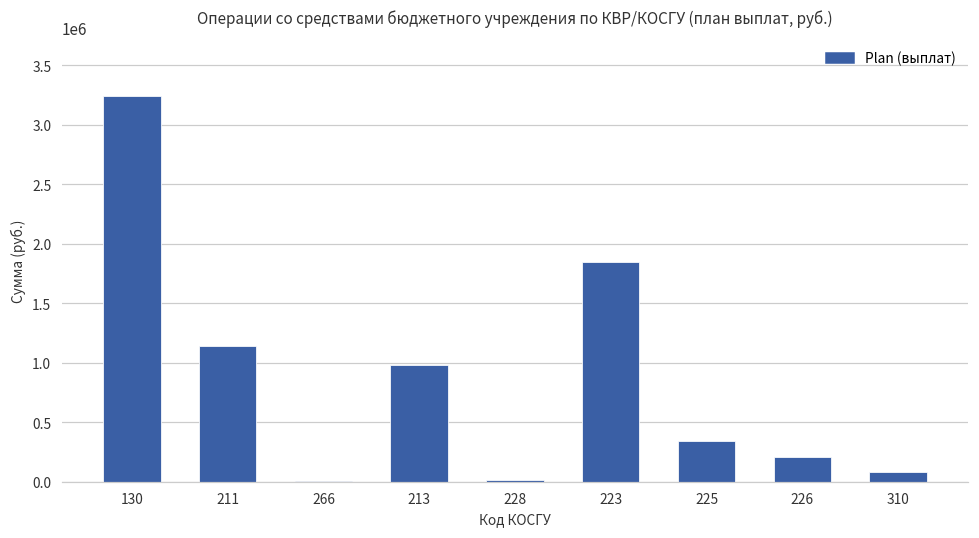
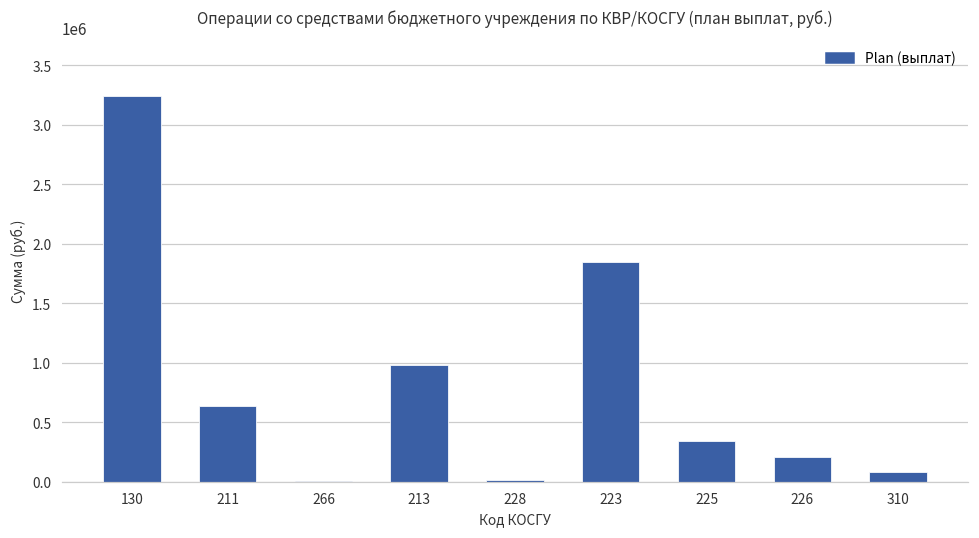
  {
    "130": 3240000,
-   "211": 1140000,
+   "211": 630000,
    "213": 980000,
    "223": 1850000,
    "225": 340000,
    "226": 210000,
    "310": 80000
  }
